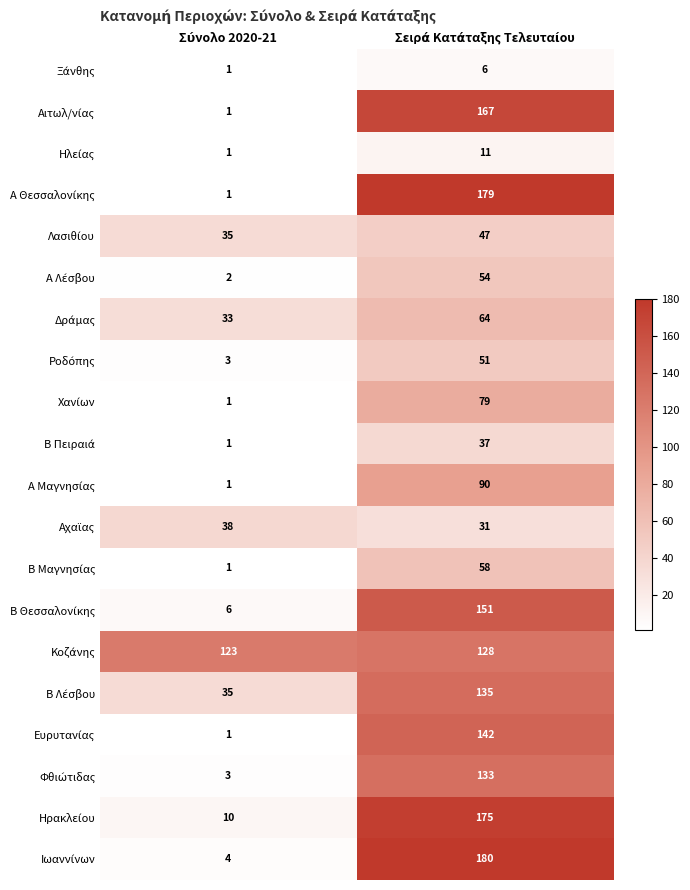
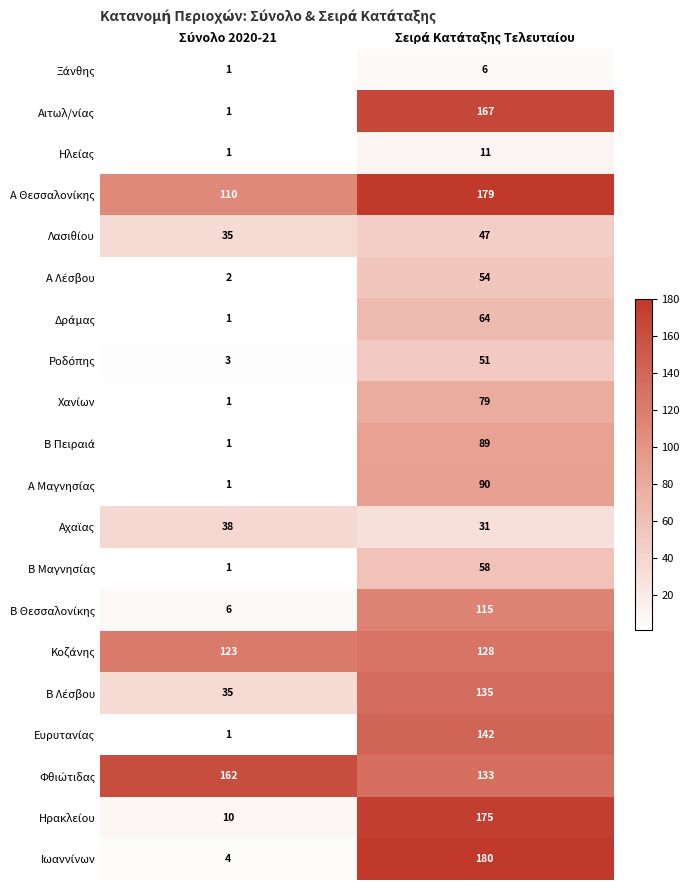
  {
    "Ξάνθης": {
      "Σύνολο 2020-21": 1,
      "Σειρά Κατάταξης Τελευταίου": 6
    },
    "Αιτωλ/νίας": {
      "Σύνολο 2020-21": 1,
      "Σειρά Κατάταξης Τελευταίου": 167
    },
    "Ηλείας": {
      "Σύνολο 2020-21": 1,
      "Σειρά Κατάταξης Τελευταίου": 11
    },
    "Α Θεσσαλονίκης": {
-     "Σύνολο 2020-21": 1,
+     "Σύνολο 2020-21": 110,
      "Σειρά Κατάταξης Τελευταίου": 179
    },
    "Λασιθίου": {
      "Σύνολο 2020-21": 35,
      "Σειρά Κατάταξης Τελευταίου": 47
    },
    "Α Λέσβου": {
      "Σύνολο 2020-21": 2,
      "Σειρά Κατάταξης Τελευταίου": 54
    },
    "Δράμας": {
-     "Σύνολο 2020-21": 33,
+     "Σύνολο 2020-21": 1,
      "Σειρά Κατάταξης Τελευταίου": 64
    },
    "Ροδόπης": {
      "Σύνολο 2020-21": 3,
      "Σειρά Κατάταξης Τελευταίου": 51
    },
    "Χανίων": {
      "Σύνολο 2020-21": 1,
      "Σειρά Κατάταξης Τελευταίου": 79
    },
    "Β Πειραιά": {
      "Σύνολο 2020-21": 1,
-     "Σειρά Κατάταξης Τελευταίου": 37
+     "Σειρά Κατάταξης Τελευταίου": 89
    },
    "Α Μαγνησίας": {
      "Σύνολο 2020-21": 1,
      "Σειρά Κατάταξης Τελευταίου": 90
    },
    "Αχαϊας": {
      "Σύνολο 2020-21": 38,
      "Σειρά Κατάταξης Τελευταίου": 31
    },
    "Β Μαγνησίας": {
      "Σύνολο 2020-21": 1,
      "Σειρά Κατάταξης Τελευταίου": 58
    },
    "Β Θεσσαλονίκης": {
      "Σύνολο 2020-21": 6,
-     "Σειρά Κατάταξης Τελευταίου": 151
+     "Σειρά Κατάταξης Τελευταίου": 115
    },
    "Κοζάνης": {
      "Σύνολο 2020-21": 123,
      "Σειρά Κατάταξης Τελευταίου": 128
    },
    "Β Λέσβου": {
      "Σύνολο 2020-21": 35,
      "Σειρά Κατάταξης Τελευταίου": 135
    },
    "Ευρυτανίας": {
      "Σύνολο 2020-21": 1,
      "Σειρά Κατάταξης Τελευταίου": 142
    },
    "Φθιώτιδας": {
-     "Σύνολο 2020-21": 3,
+     "Σύνολο 2020-21": 162,
      "Σειρά Κατάταξης Τελευταίου": 133
    },
    "Ηρακλείου": {
      "Σύνολο 2020-21": 10,
      "Σειρά Κατάταξης Τελευταίου": 175
    },
    "Ιωαννίνων": {
      "Σύνολο 2020-21": 4,
      "Σειρά Κατάταξης Τελευταίου": 180
    }
  }
